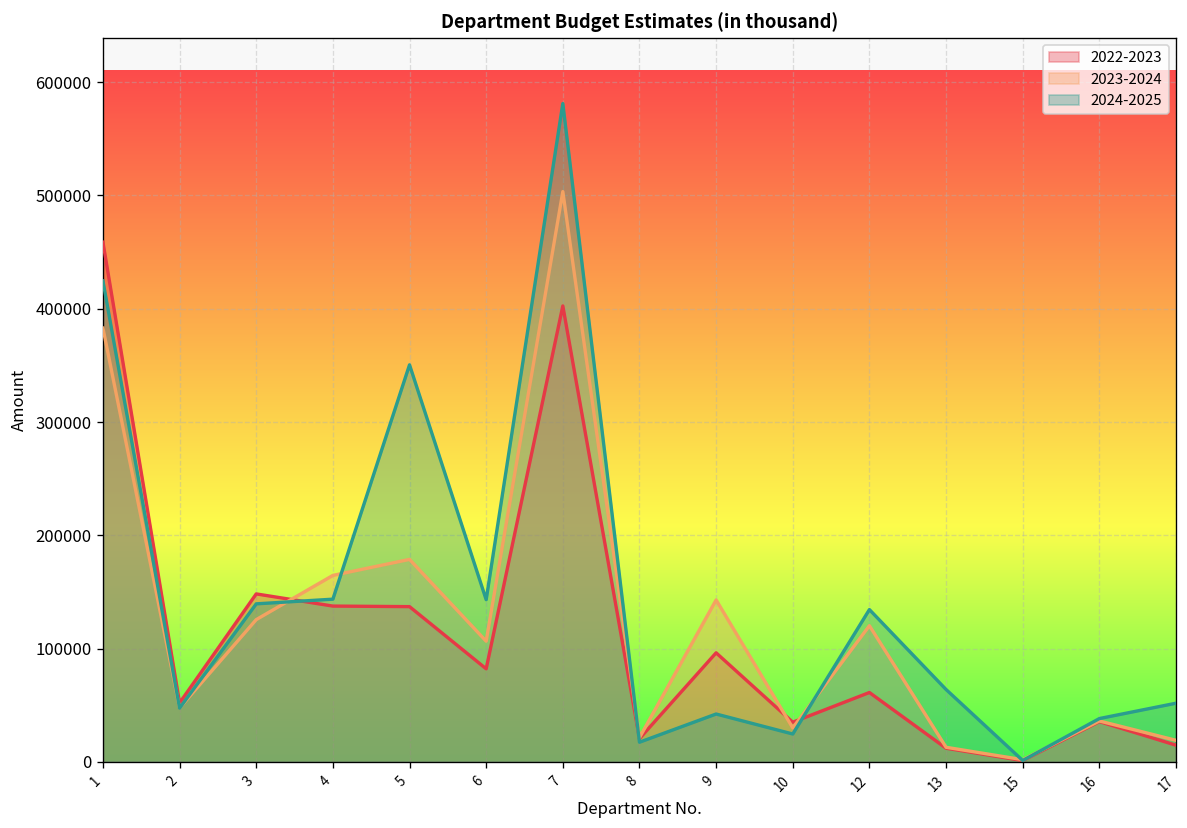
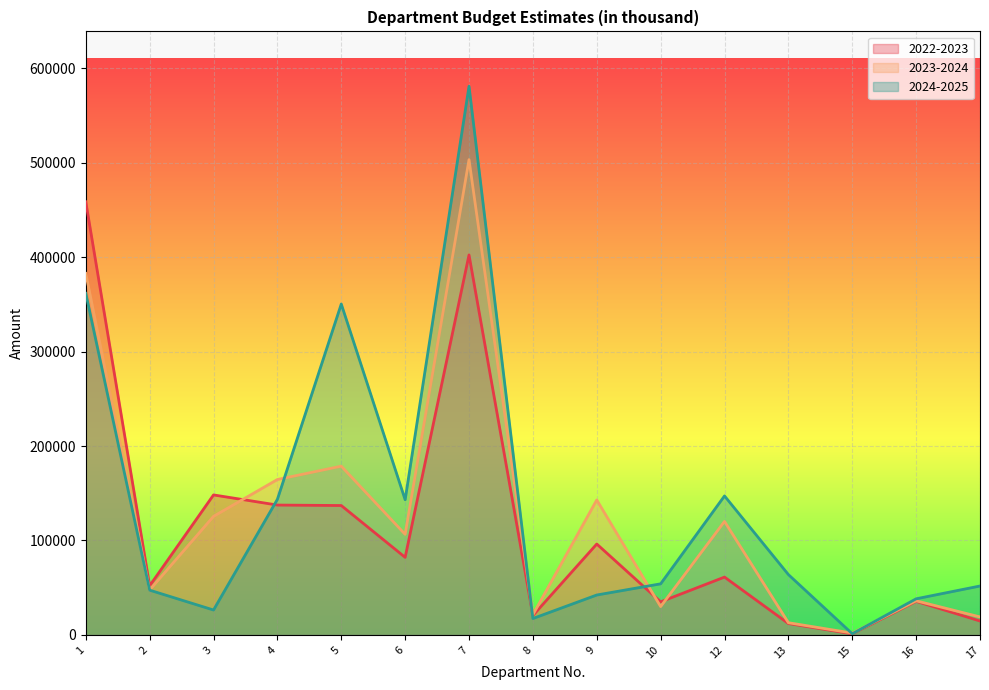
  {
    "2024-2025": {
-     "1": 420000,
-     "3": 140000,
+     "1": 360000,
+     "3": 30000,
      "4": 140000,
      "5": 350000,
      "6": 140000,
      "7": 580000,
      "8": 20000,
      "9": 40000,
-     "10": 20000,
-     "12": 130000,
+     "10": 50000,
+     "12": 150000,
      "13": 60000,
      "17": 50000
    }
  }
